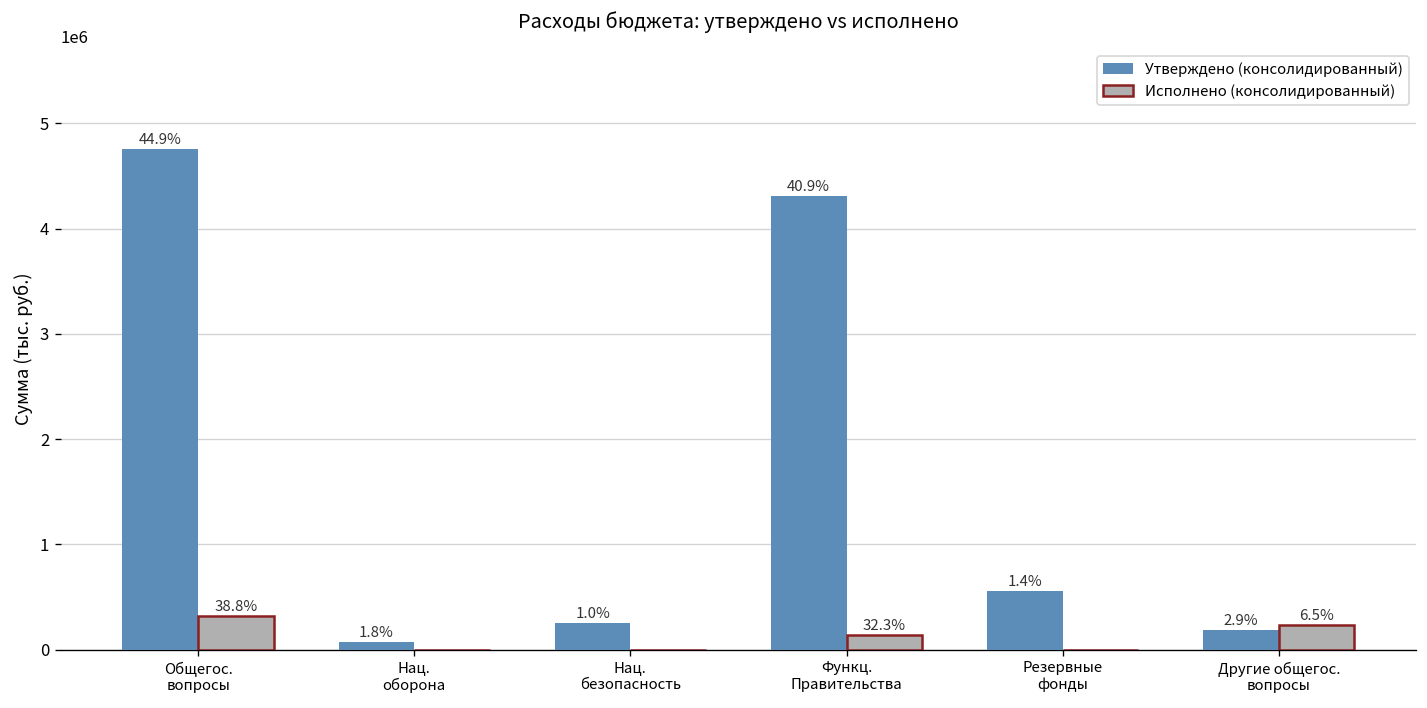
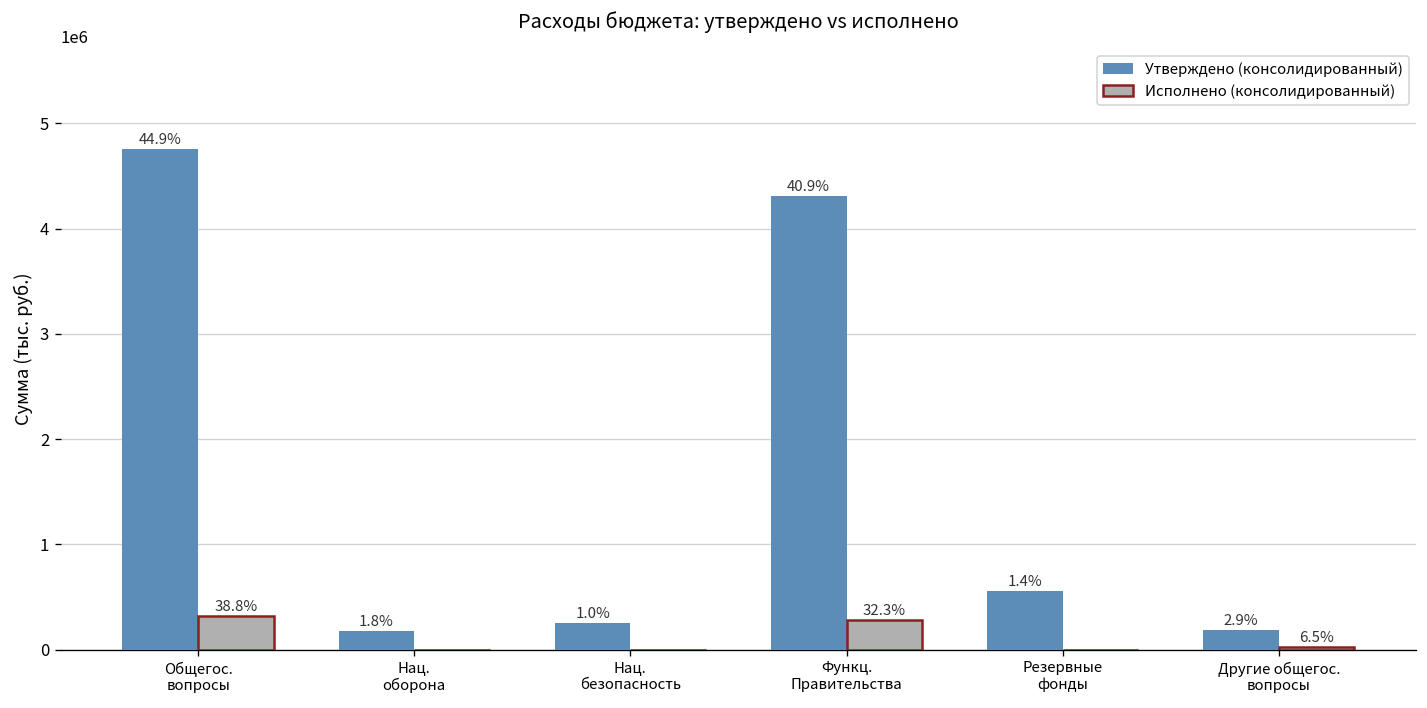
  {
    "Утверждено (консолидированный)": {
-     "Нац. оборона": 100000
+     "Нац. оборона": 200000
    },
    "Исполнено (консолидированный)": {
      "Нац. оборона": 0,
      "Нац. безопасность": 0,
-     "Функц. Правительства": 100000,
+     "Функц. Правительства": 300000,
      "Резервные фонды": 0,
-     "Другие общегос. вопросы": 200000
+     "Другие общегос. вопросы": 0
    }
  }
